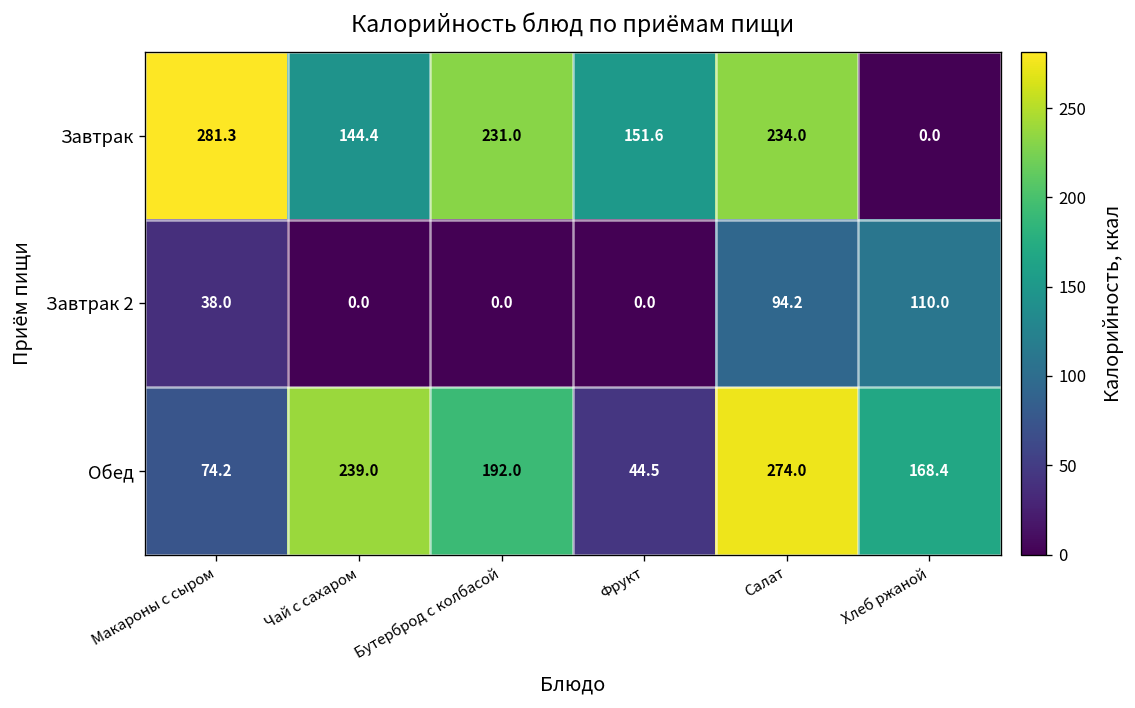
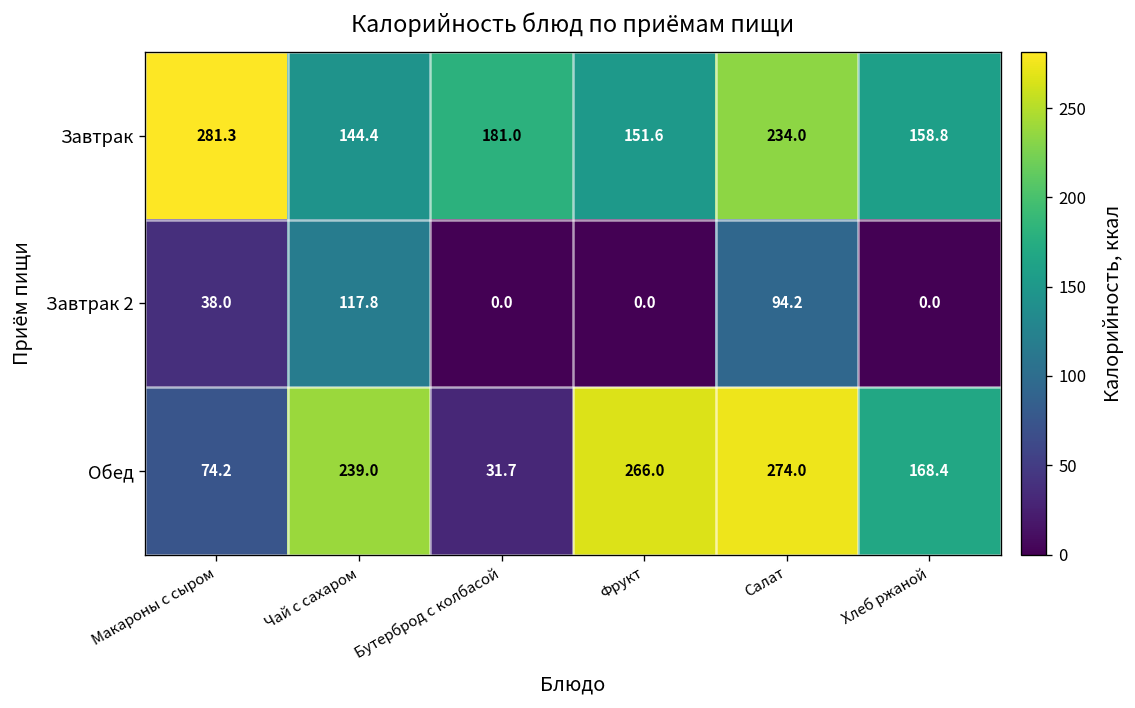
  {
    "Завтрак": {
      "Макароны с сыром": 281.3,
      "Чай с сахаром": 144.4,
-     "Бутерброд с колбасой": 231.0,
+     "Бутерброд с колбасой": 181.0,
      "Фрукт": 151.6,
      "Салат": 234.0,
-     "Хлеб ржаной": 0.0
+     "Хлеб ржаной": 158.8
    },
    "Завтрак 2": {
      "Макароны с сыром": 38.0,
-     "Чай с сахаром": 0.0,
+     "Чай с сахаром": 117.8,
      "Бутерброд с колбасой": 0.0,
      "Фрукт": 0.0,
      "Салат": 94.2,
-     "Хлеб ржаной": 110.0
+     "Хлеб ржаной": 0.0
    },
    "Обед": {
      "Макароны с сыром": 74.2,
      "Чай с сахаром": 239.0,
-     "Бутерброд с колбасой": 192.0,
-     "Фрукт": 44.5,
+     "Бутерброд с колбасой": 31.7,
+     "Фрукт": 266.0,
      "Салат": 274.0,
      "Хлеб ржаной": 168.4
    }
  }
